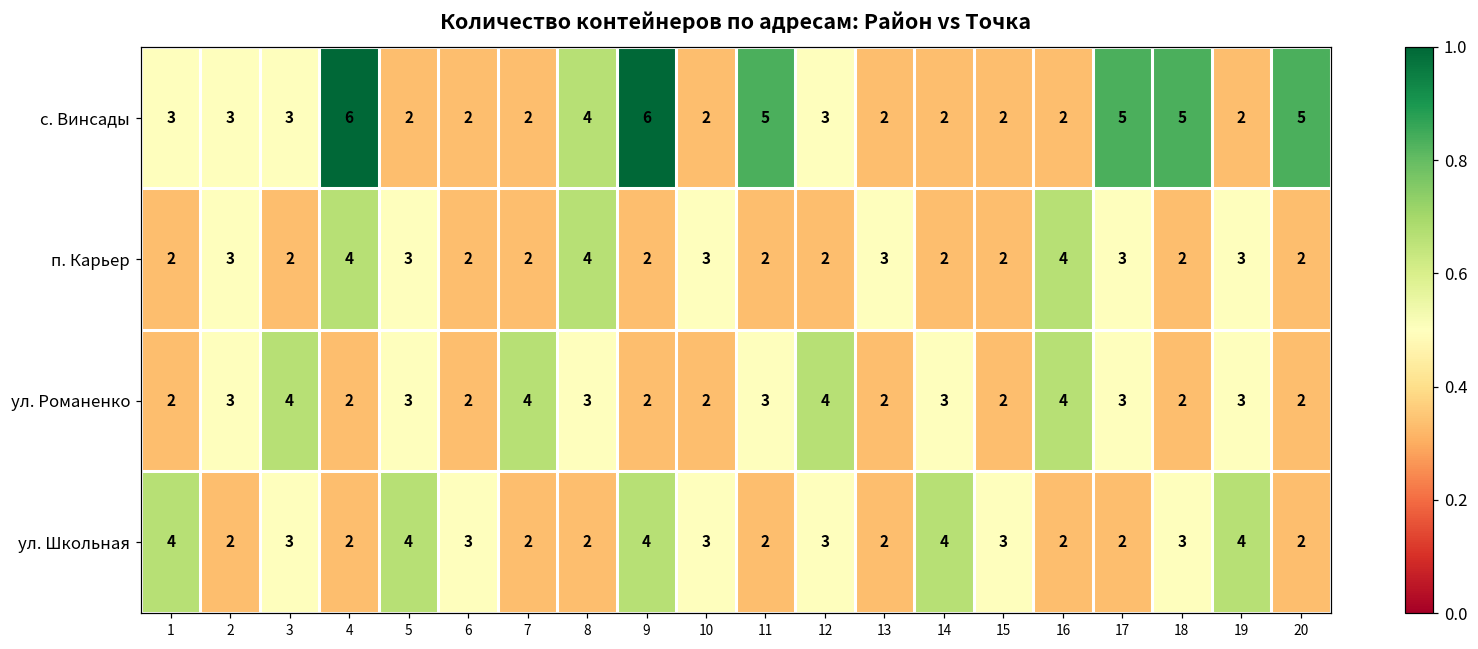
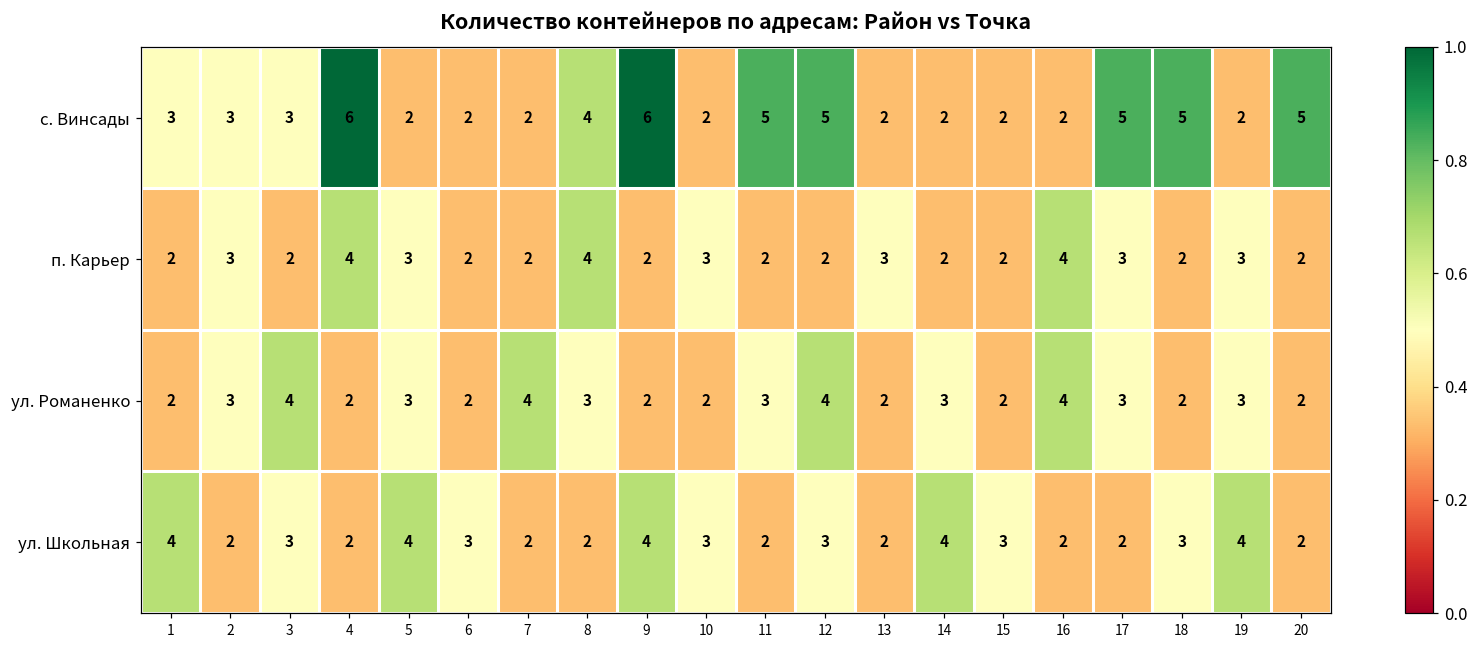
  {
    "с. Винсады": {
      "1": 3,
      "2": 3,
      "3": 3,
      "4": 6,
      "5": 2,
      "6": 2,
      "7": 2,
      "8": 4,
      "9": 6,
      "10": 2,
      "11": 5,
-     "12": 3,
+     "12": 5,
      "13": 2,
      "14": 2,
      "15": 2,
      "16": 2,
      "17": 5,
      "18": 5,
      "19": 2,
      "20": 5
    },
    "п. Карьер": {
      "1": 2,
      "2": 3,
      "3": 2,
      "4": 4,
      "5": 3,
      "6": 2,
      "7": 2,
      "8": 4,
      "9": 2,
      "10": 3,
      "11": 2,
      "12": 2,
      "13": 3,
      "14": 2,
      "15": 2,
      "16": 4,
      "17": 3,
      "18": 2,
      "19": 3,
      "20": 2
    },
    "ул. Романенко": {
      "1": 2,
      "2": 3,
      "3": 4,
      "4": 2,
      "5": 3,
      "6": 2,
      "7": 4,
      "8": 3,
      "9": 2,
      "10": 2,
      "11": 3,
      "12": 4,
      "13": 2,
      "14": 3,
      "15": 2,
      "16": 4,
      "17": 3,
      "18": 2,
      "19": 3,
      "20": 2
    },
    "ул. Школьная": {
      "1": 4,
      "2": 2,
      "3": 3,
      "4": 2,
      "5": 4,
      "6": 3,
      "7": 2,
      "8": 2,
      "9": 4,
      "10": 3,
      "11": 2,
      "12": 3,
      "13": 2,
      "14": 4,
      "15": 3,
      "16": 2,
      "17": 2,
      "18": 3,
      "19": 4,
      "20": 2
    }
  }
